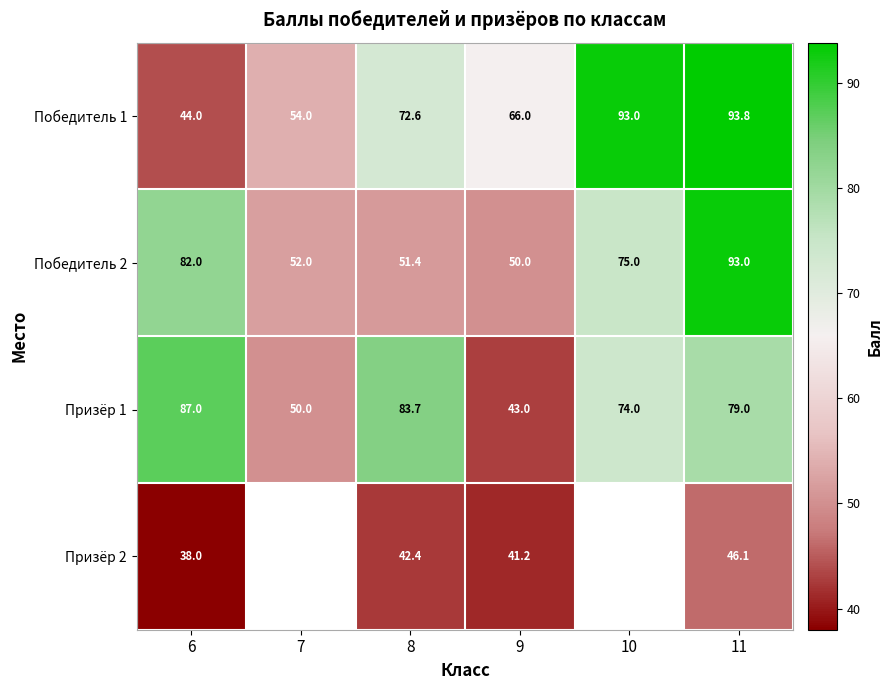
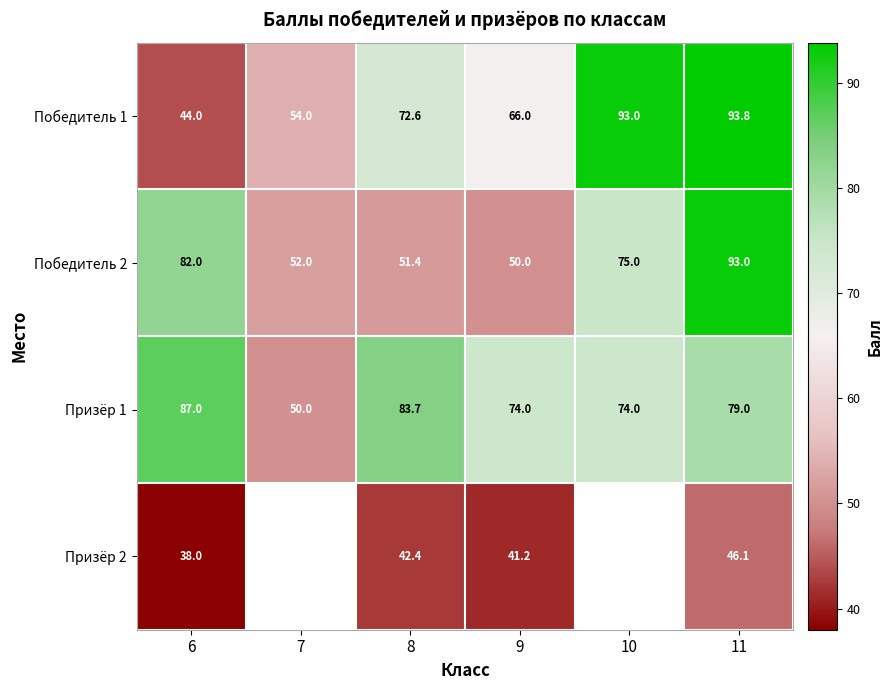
  {
    "Победитель 1": {
      "6": 44.0,
      "7": 54.0,
      "8": 72.6,
      "9": 66.0,
      "10": 93.0,
      "11": 93.8
    },
    "Победитель 2": {
      "6": 82.0,
      "7": 52.0,
      "8": 51.4,
      "9": 50.0,
      "10": 75.0,
      "11": 93.0
    },
    "Призёр 1": {
      "6": 87.0,
      "7": 50.0,
      "8": 83.7,
-     "9": 43.0,
+     "9": 74.0,
      "10": 74.0,
      "11": 79.0
    },
    "Призёр 2": {
      "6": 38.0,
      "8": 42.4,
      "9": 41.2,
      "11": 46.1
    }
  }
